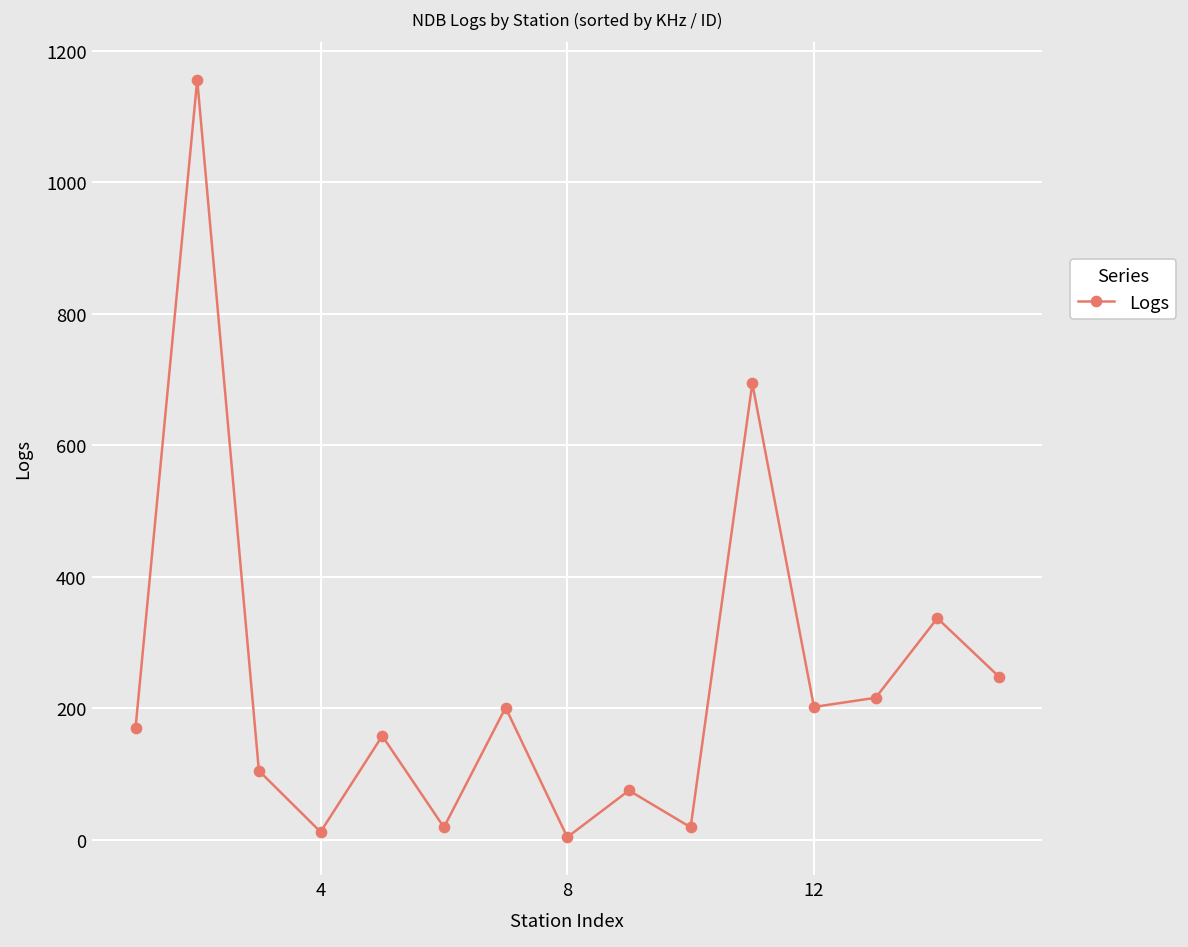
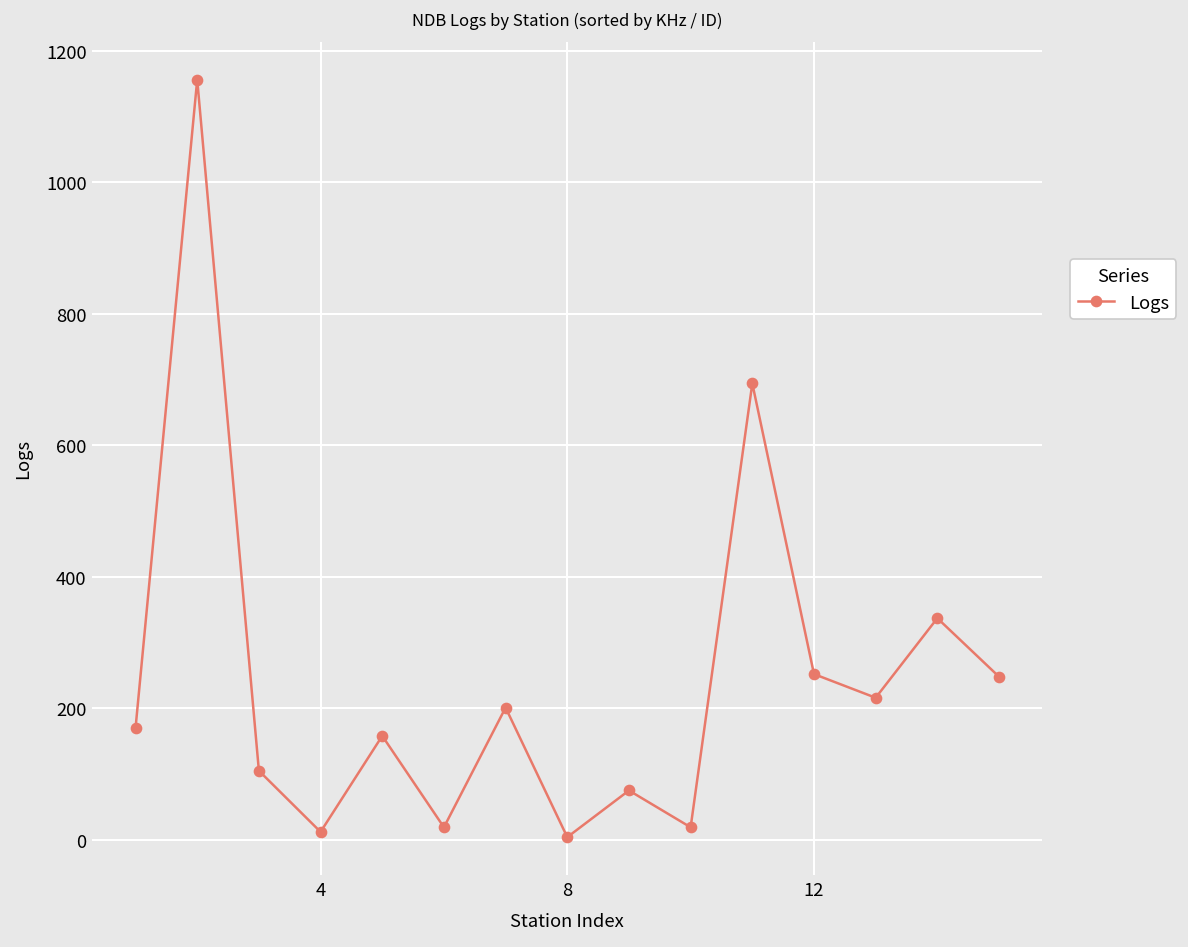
  {
    "4": 10,
    "8": 0,
-   "12": 200
+   "12": 250
  }
